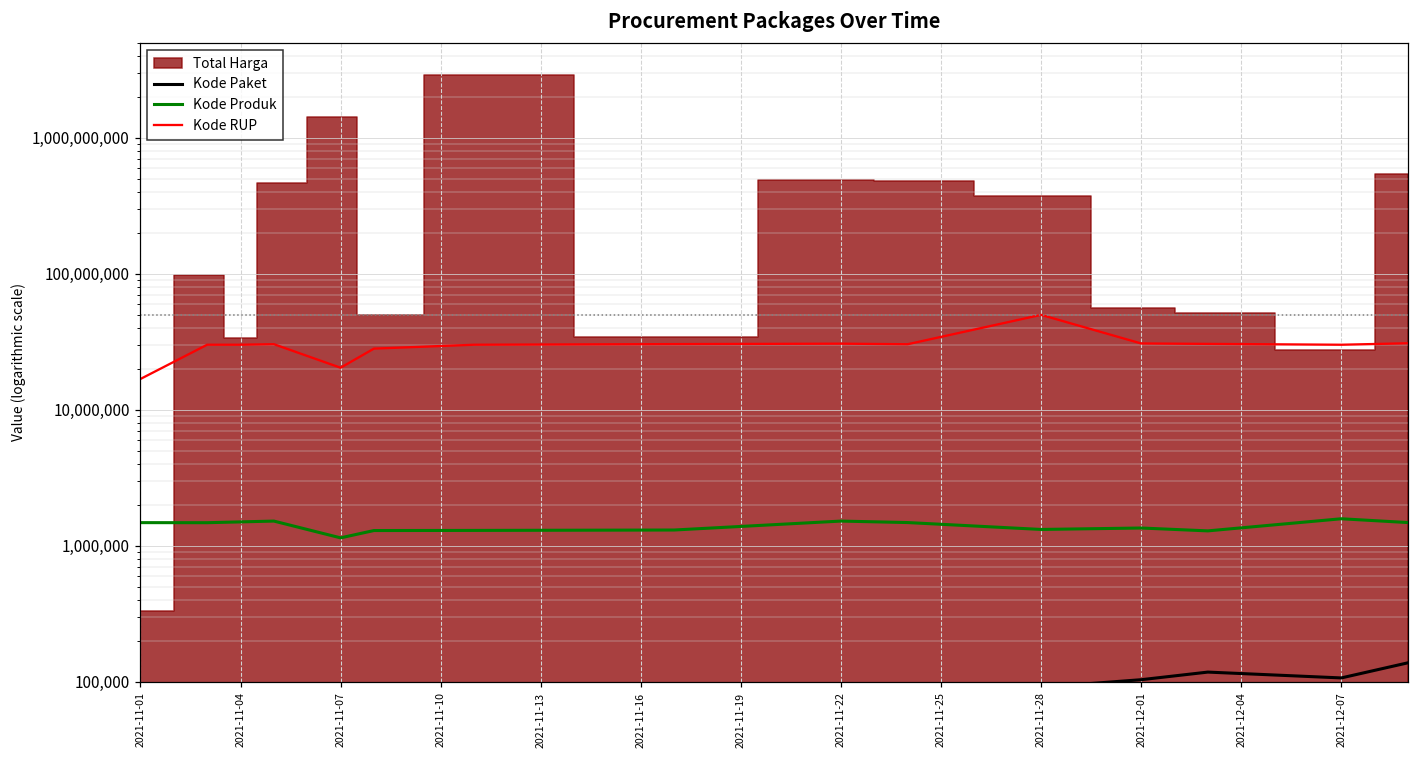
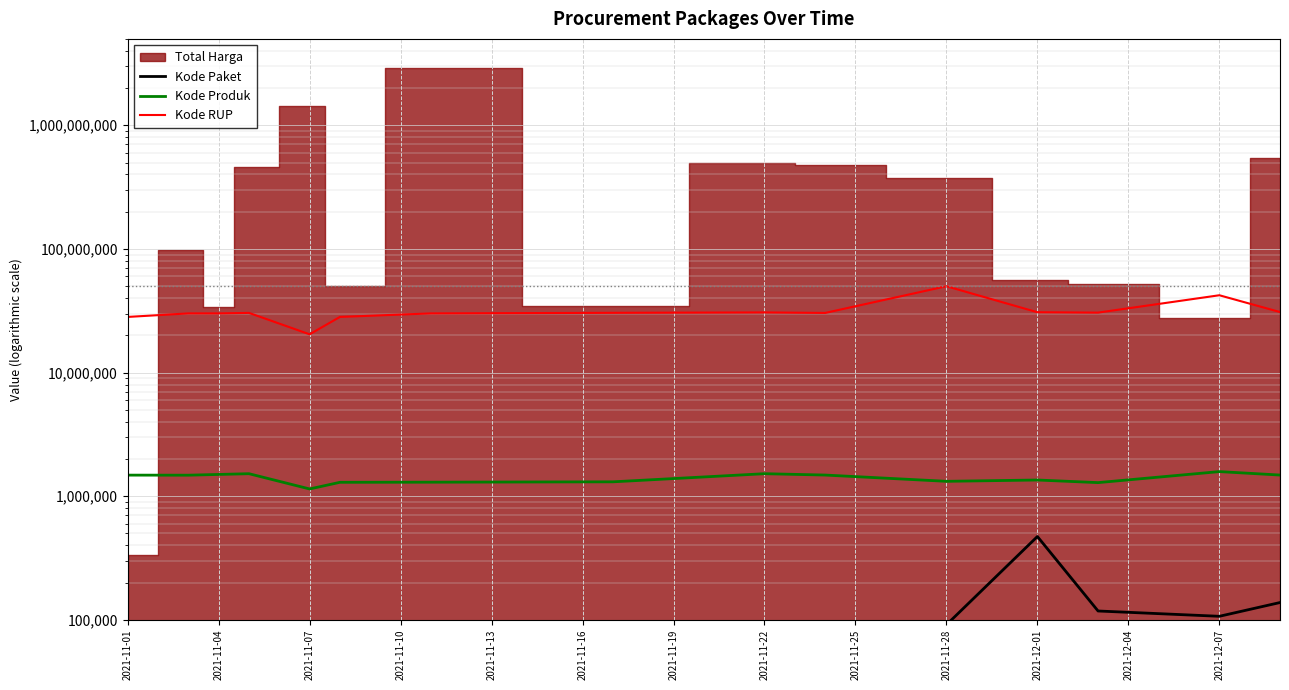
  {
    "Kode Paket": {
-     "2021-12-01": "100,000",
+     "2021-12-01": "470,000",
      "2021-12-07": "110,000"
    },
    "Kode Produk": {
      "2021-11-01": "1,500,000",
      "2021-11-04": "1,500,000",
      "2021-11-07": "1,100,000",
      "2021-11-22": "1,500,000",
      "2021-11-28": "1,300,000",
      "2021-12-01": "1,400,000",
      "2021-12-07": "1,600,000"
    },
    "Kode RUP": {
-     "2021-11-01": "17,000,000",
+     "2021-11-01": "28,000,000",
      "2021-11-04": "30,000,000",
      "2021-11-07": "20,000,000",
      "2021-11-22": "31,000,000",
      "2021-11-28": "50,000,000",
      "2021-12-01": "31,000,000",
-     "2021-12-07": "30,000,000"
+     "2021-12-07": "42,000,000"
    }
  }
